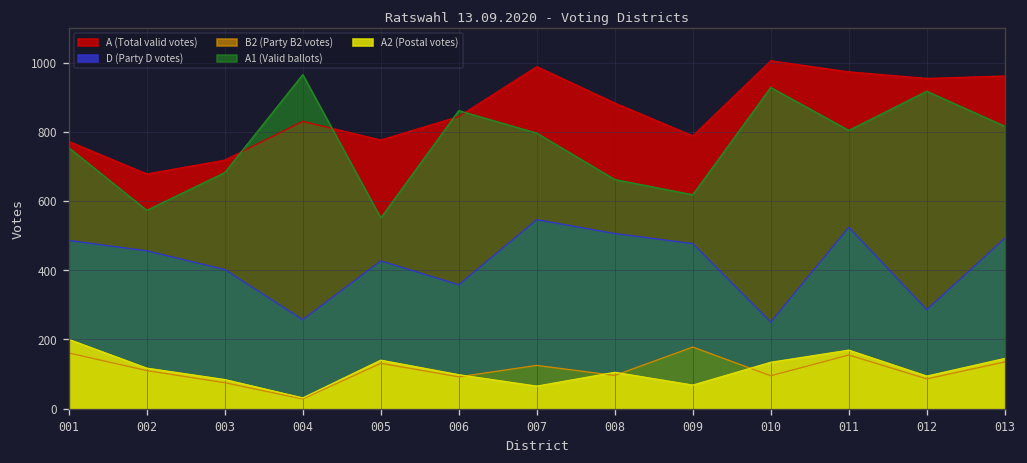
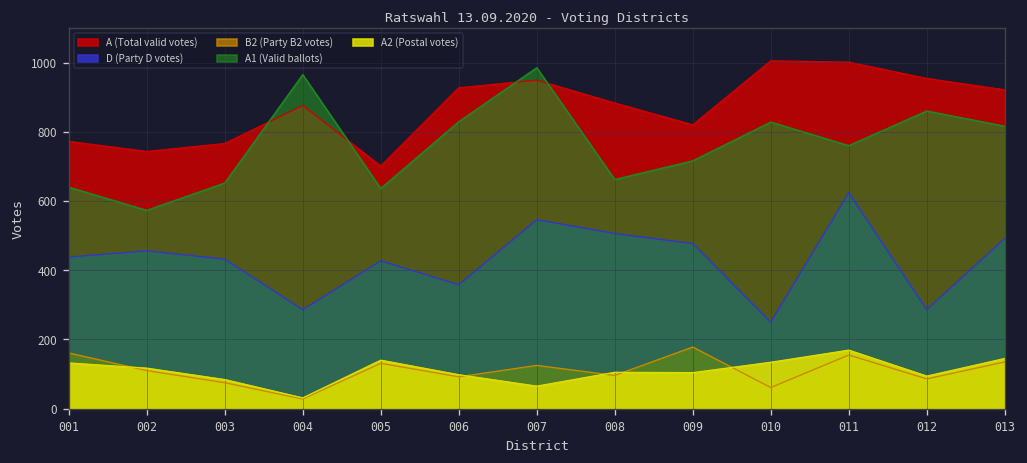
  {
    "A (Total valid votes)": {
      "001": 770,
-     "002": 680,
-     "003": 720,
-     "004": 830,
-     "005": 780,
-     "006": 840,
-     "007": 990,
+     "002": 740,
+     "003": 770,
+     "004": 880,
+     "005": 700,
+     "006": 930,
+     "007": 950,
      "008": 880,
-     "009": 790,
+     "009": 820,
      "010": 1010,
-     "011": 970,
+     "011": 1000,
      "012": 950,
-     "013": 960
+     "013": 920
    },
    "D (Party D votes)": {
-     "001": 490,
+     "001": 440,
      "002": 460,
-     "003": 400,
-     "004": 260,
+     "003": 430,
+     "004": 290,
      "005": 430,
      "006": 360,
      "007": 550,
      "008": 510,
      "009": 480,
      "010": 250,
-     "011": 520,
+     "011": 620,
      "012": 290,
      "013": 490
    },
    "B2 (Party B2 votes)": {
      "001": 160,
      "003": 80,
      "007": 130,
      "008": 100,
      "009": 180,
-     "010": 100,
+     "010": 60,
      "011": 160,
      "013": 140
    },
    "A1 (Valid ballots)": {
-     "001": 750,
+     "001": 640,
      "002": 570,
-     "003": 680,
+     "003": 650,
      "004": 970,
-     "005": 550,
-     "006": 860,
-     "007": 800,
+     "005": 640,
+     "006": 830,
+     "007": 990,
      "008": 660,
-     "009": 620,
-     "010": 930,
-     "011": 800,
-     "012": 920,
+     "009": 720,
+     "010": 830,
+     "011": 760,
+     "012": 860,
      "013": 820
    },
    "A2 (Postal votes)": {
-     "001": 200,
+     "001": 130,
      "003": 80,
      "007": 70,
      "008": 110,
-     "009": 70,
+     "009": 100,
      "010": 130,
      "011": 170,
      "013": 150
    }
  }
